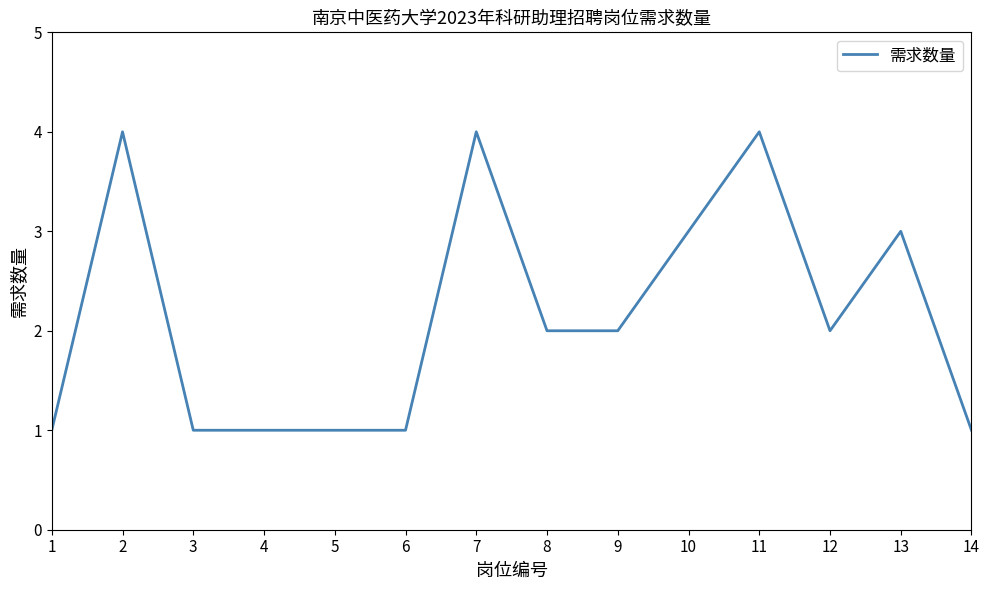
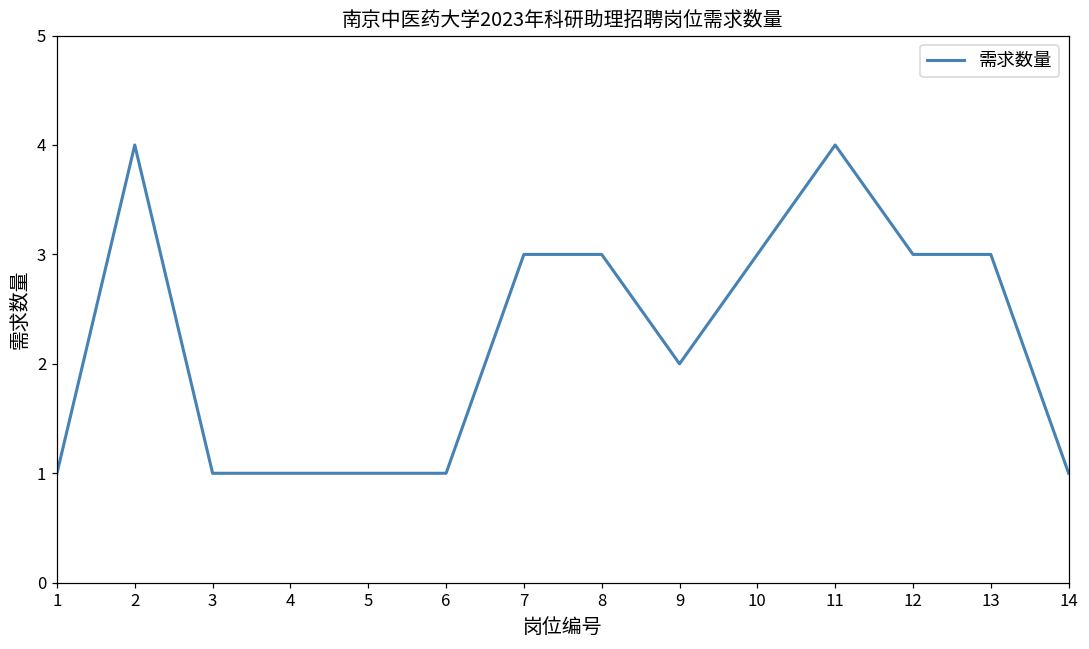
  {
    "1": 1,
    "2": 4,
    "3": 1,
    "4": 1,
    "5": 1,
    "6": 1,
-   "7": 4,
-   "8": 2,
+   "7": 3,
+   "8": 3,
    "9": 2,
    "10": 3,
    "11": 4,
-   "12": 2,
+   "12": 3,
    "13": 3,
    "14": 1
  }
